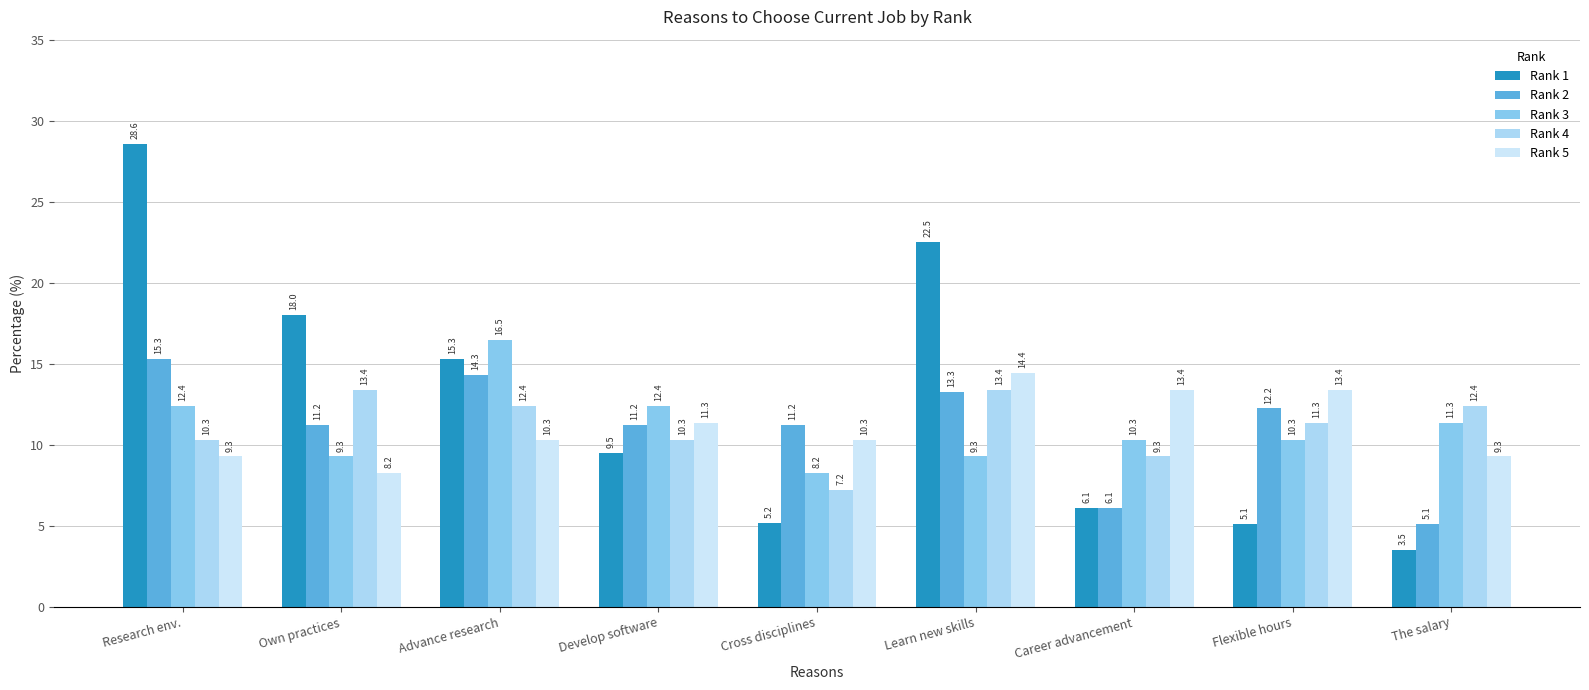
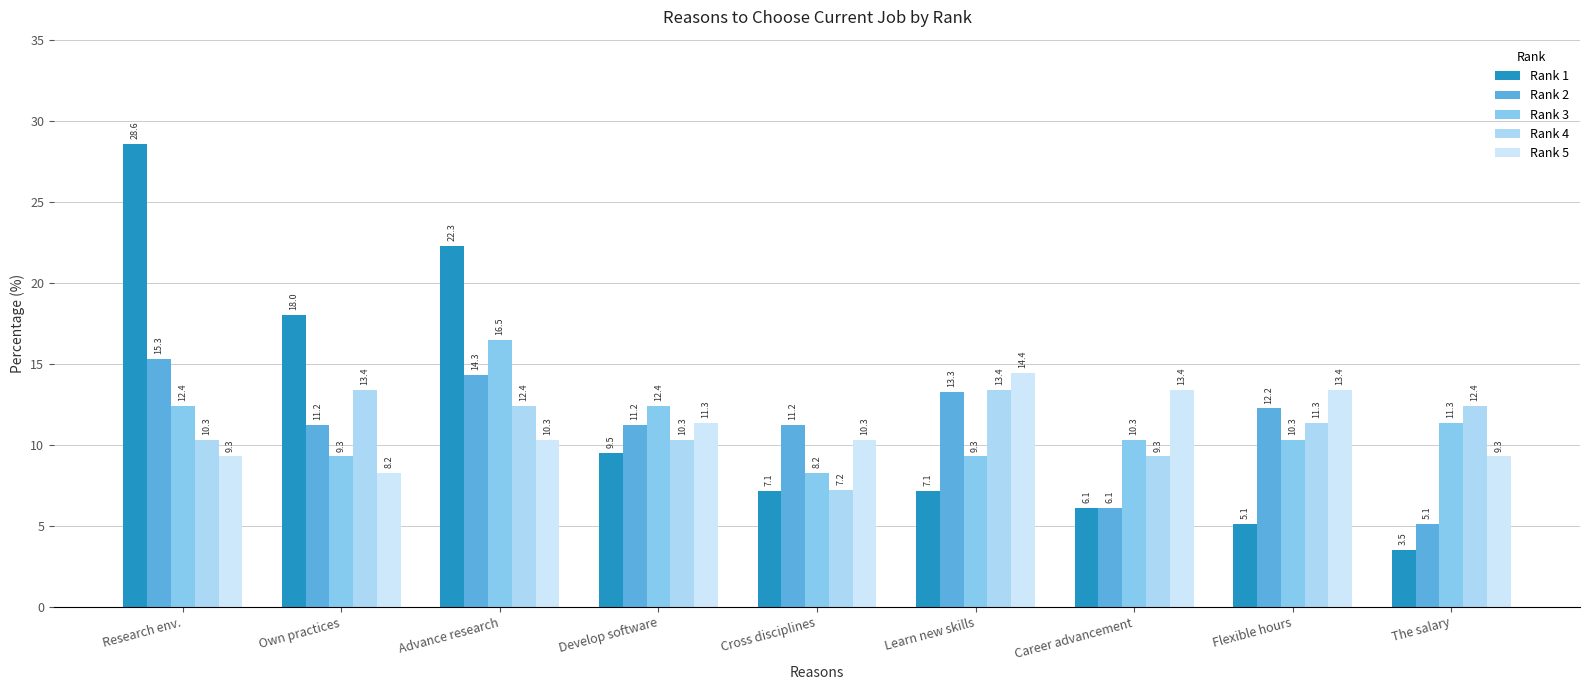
  {
    "Rank 1": {
      "Research env.": 28.6,
      "Own practices": 18.0,
-     "Advance research": 15.3,
+     "Advance research": 22.3,
      "Develop software": 9.5,
-     "Cross disciplines": 5.2,
-     "Learn new skills": 22.5,
+     "Cross disciplines": 7.1,
+     "Learn new skills": 7.1,
      "Career advancement": 6.1,
      "Flexible hours": 5.1,
      "The salary": 3.5
    }
  }
